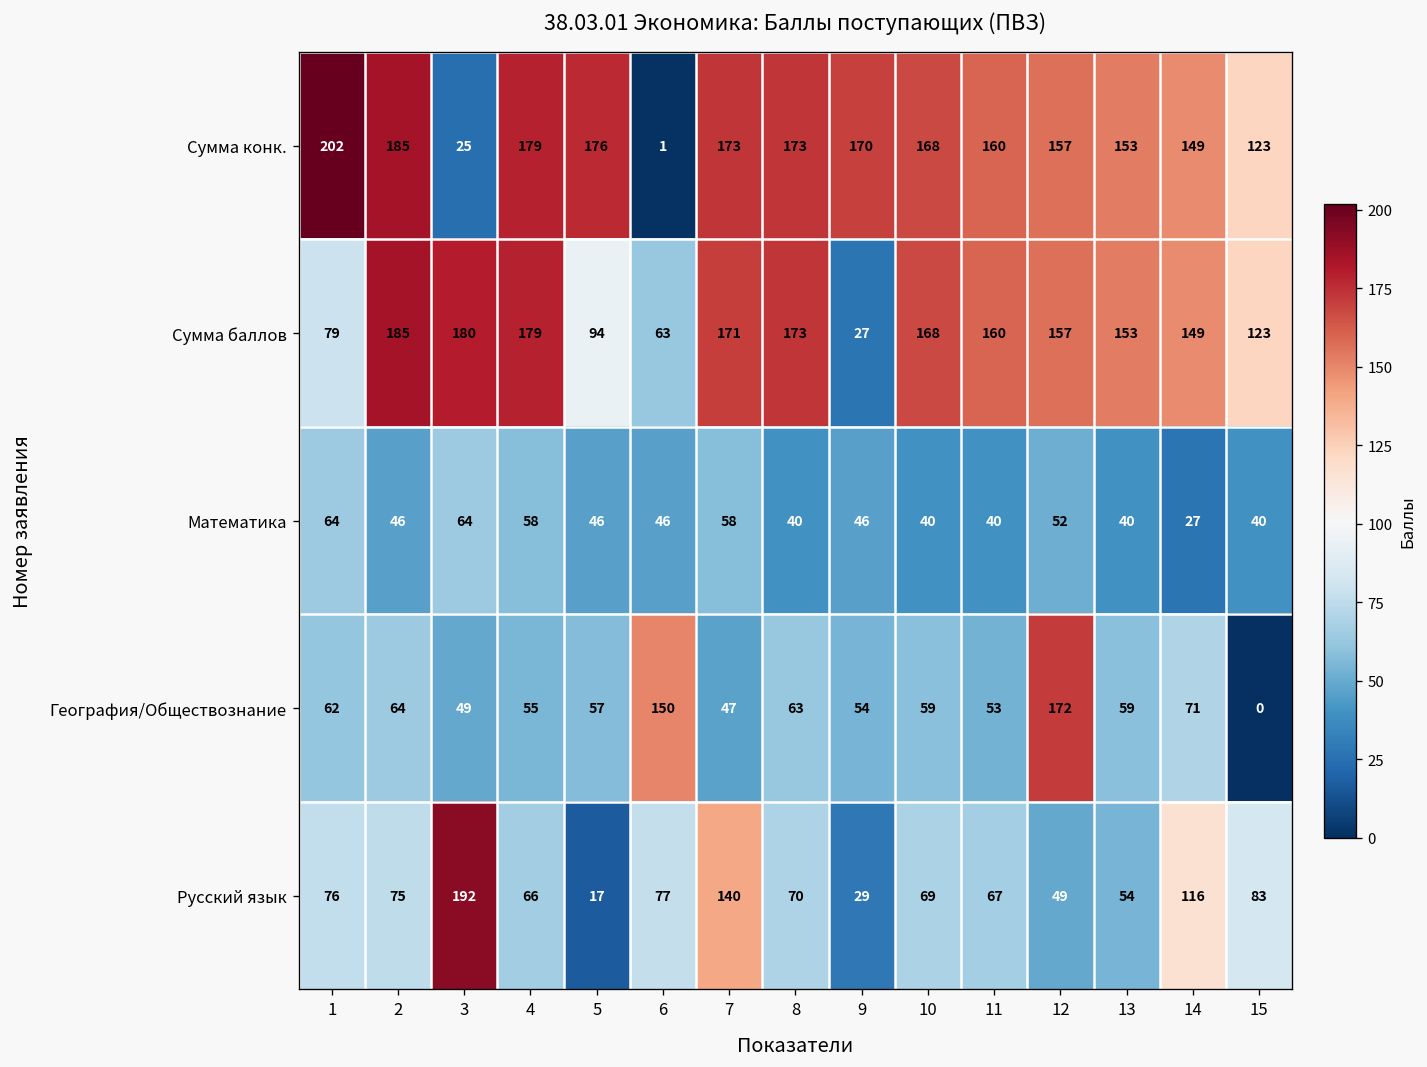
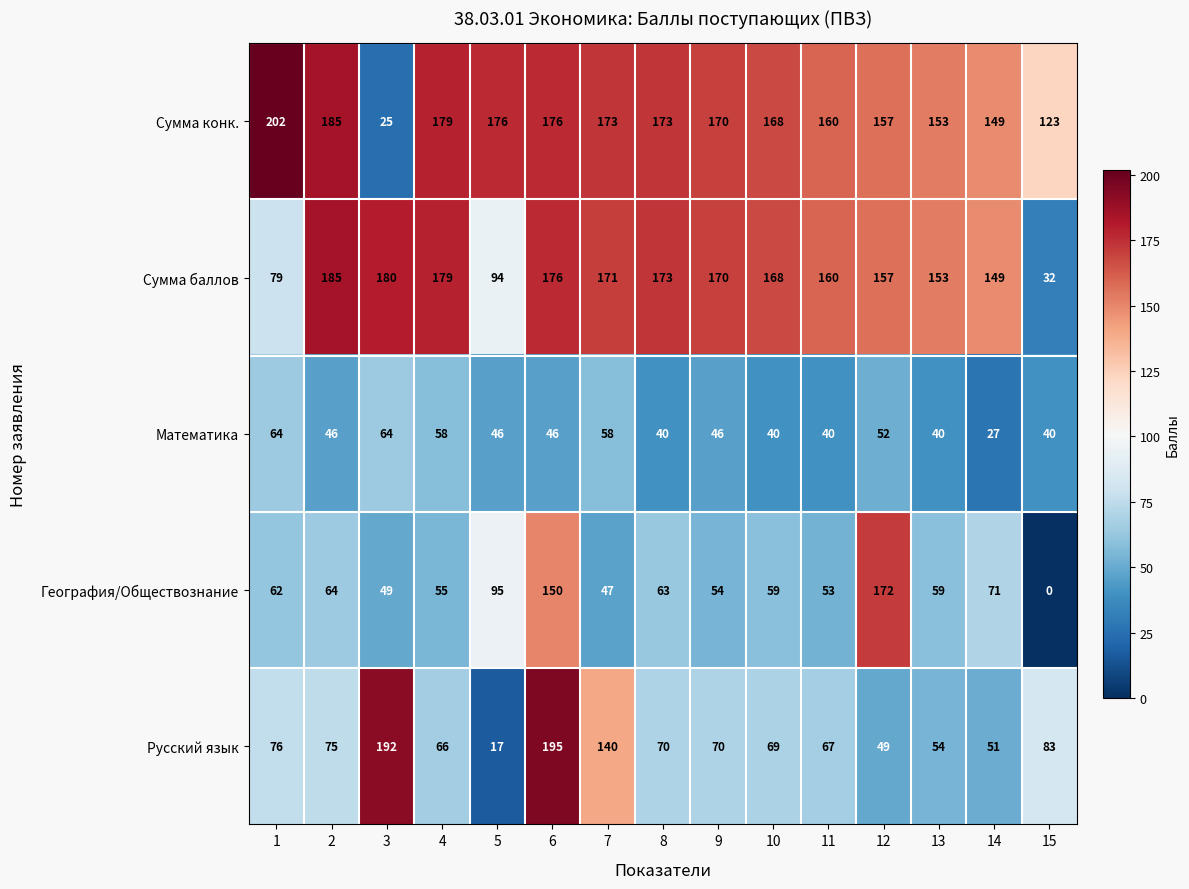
  {
    "Сумма конк.": {
      "1": 202,
      "2": 185,
      "3": 25,
      "4": 179,
      "5": 176,
-     "6": 1,
+     "6": 176,
      "7": 173,
      "8": 173,
      "9": 170,
      "10": 168,
      "11": 160,
      "12": 157,
      "13": 153,
      "14": 149,
      "15": 123
    },
    "Сумма баллов": {
      "1": 79,
      "2": 185,
      "3": 180,
      "4": 179,
      "5": 94,
-     "6": 63,
+     "6": 176,
      "7": 171,
      "8": 173,
-     "9": 27,
+     "9": 170,
      "10": 168,
      "11": 160,
      "12": 157,
      "13": 153,
      "14": 149,
-     "15": 123
+     "15": 32
    },
    "Математика": {
      "1": 64,
      "2": 46,
      "3": 64,
      "4": 58,
      "5": 46,
      "6": 46,
      "7": 58,
      "8": 40,
      "9": 46,
      "10": 40,
      "11": 40,
      "12": 52,
      "13": 40,
      "14": 27,
      "15": 40
    },
    "География/Обществознание": {
      "1": 62,
      "2": 64,
      "3": 49,
      "4": 55,
-     "5": 57,
+     "5": 95,
      "6": 150,
      "7": 47,
      "8": 63,
      "9": 54,
      "10": 59,
      "11": 53,
      "12": 172,
      "13": 59,
      "14": 71,
      "15": 0
    },
    "Русский язык": {
      "1": 76,
      "2": 75,
      "3": 192,
      "4": 66,
      "5": 17,
-     "6": 77,
+     "6": 195,
      "7": 140,
      "8": 70,
-     "9": 29,
+     "9": 70,
      "10": 69,
      "11": 67,
      "12": 49,
      "13": 54,
-     "14": 116,
+     "14": 51,
      "15": 83
    }
  }
